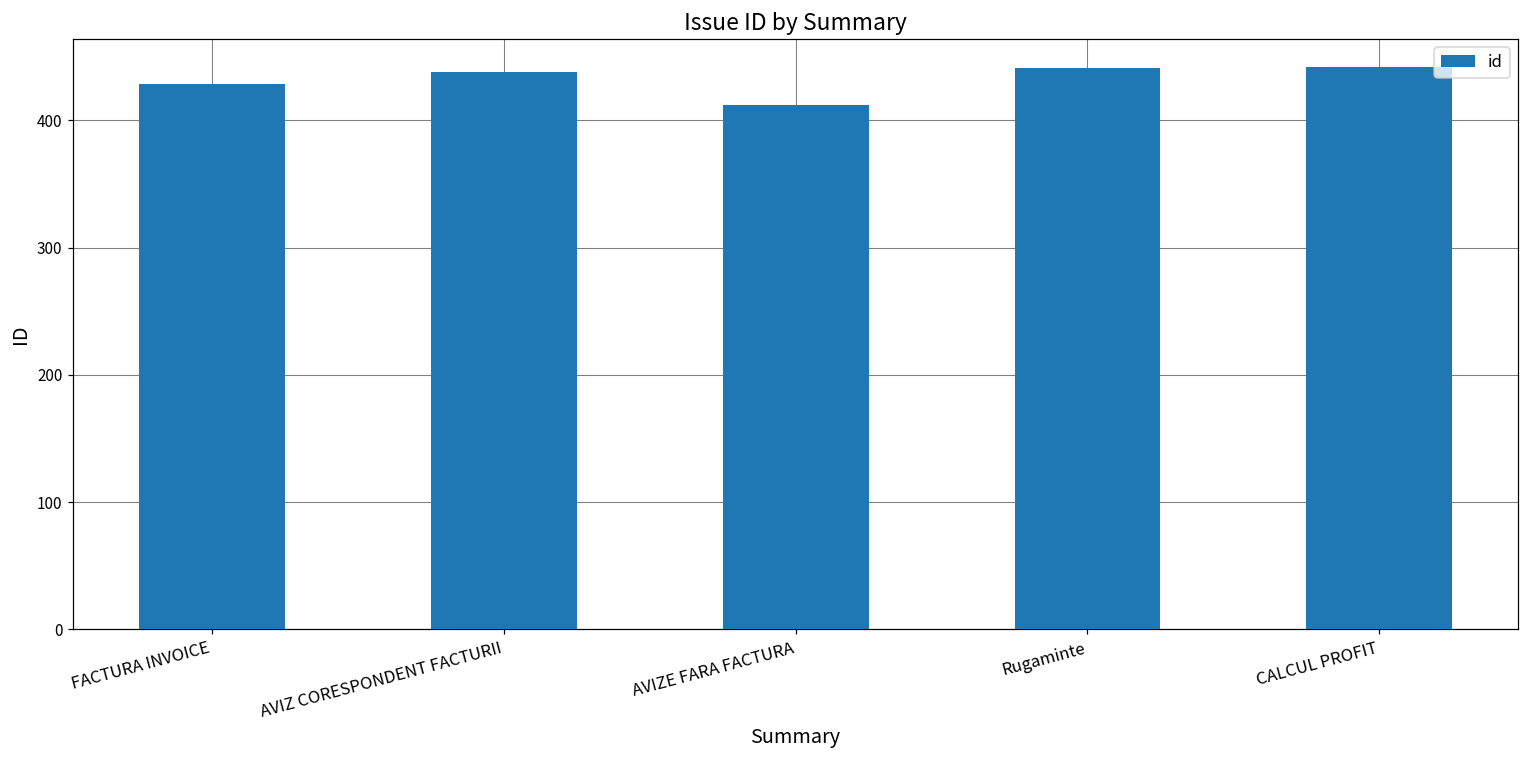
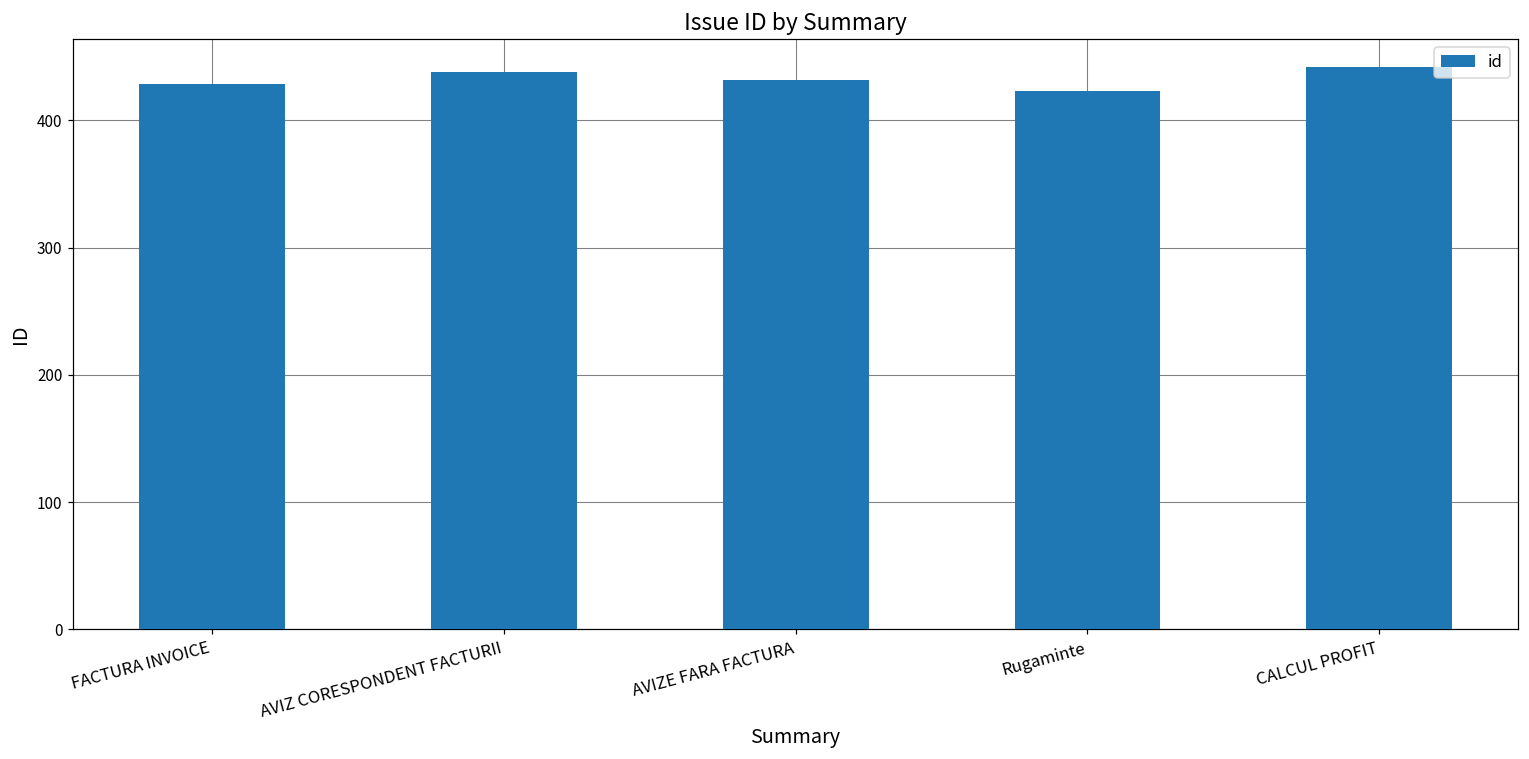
  {
    "FACTURA INVOICE": 429,
    "AVIZ CORESPONDENT FACTURII": 438,
-   "AVIZE FARA FACTURA": 412,
-   "Rugaminte": 441,
+   "AVIZE FARA FACTURA": 432,
+   "Rugaminte": 423,
    "CALCUL PROFIT": 442
  }
